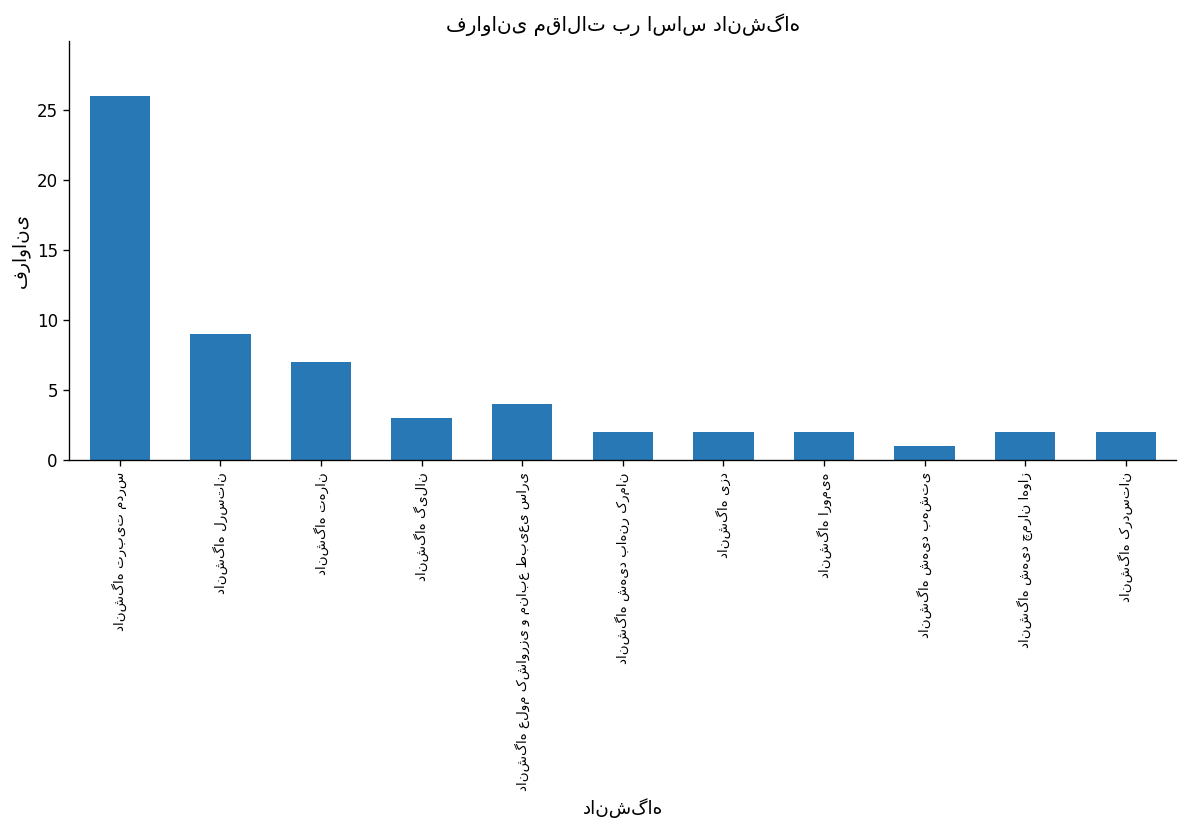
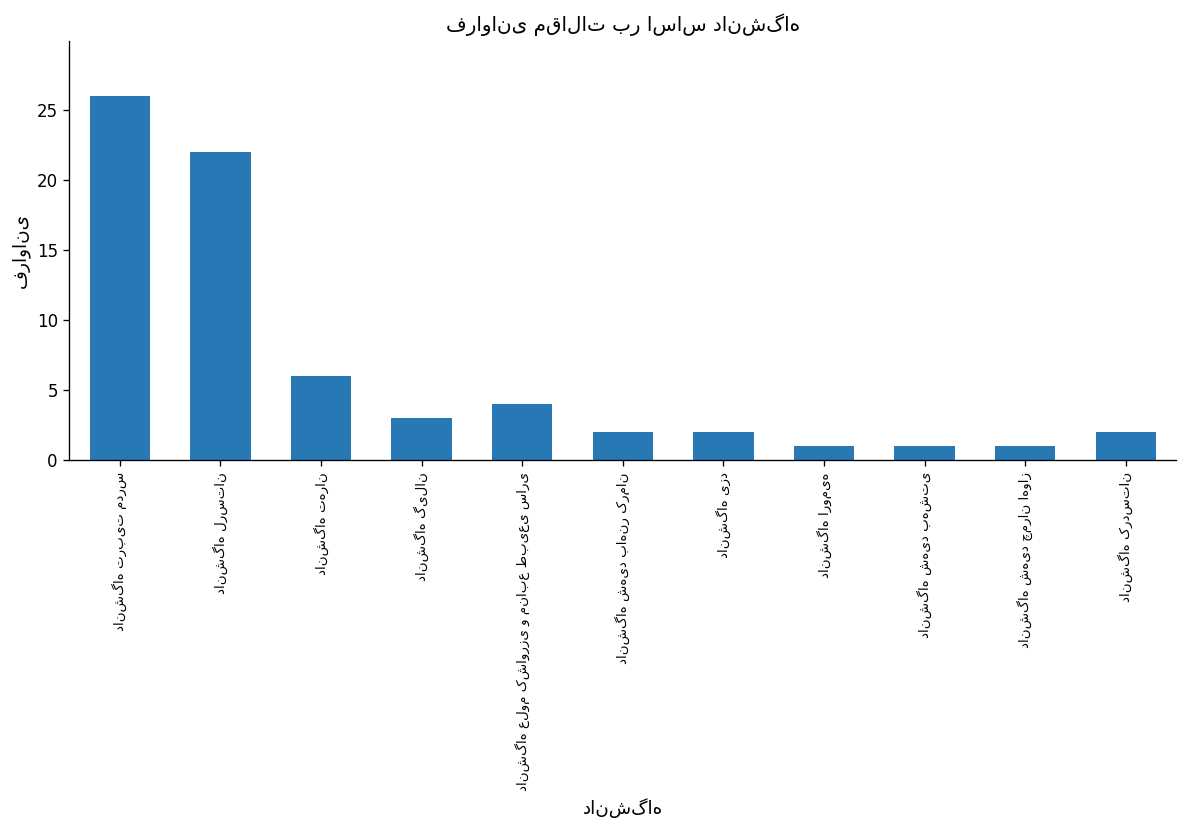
  {
    "دانشگاه تربیت مدرس": 26,
-   "دانشگاه لرستان": 9,
-   "دانشگاه تهران": 7,
+   "دانشگاه لرستان": 22,
+   "دانشگاه تهران": 6,
    "دانشگاه گیلان": 3,
    "دانشگاه علوم کشاورزی و منابع طبیعی ساری": 4,
    "دانشگاه شهید باهنر کرمان": 2,
    "دانشگاه یزد": 2,
-   "دانشگاه ارومیه": 2,
+   "دانشگاه ارومیه": 1,
    "دانشگاه شهید بهشتی": 1,
-   "دانشگاه شهید چمران اهواز": 2,
+   "دانشگاه شهید چمران اهواز": 1,
    "دانشگاه کردستان": 2
  }
